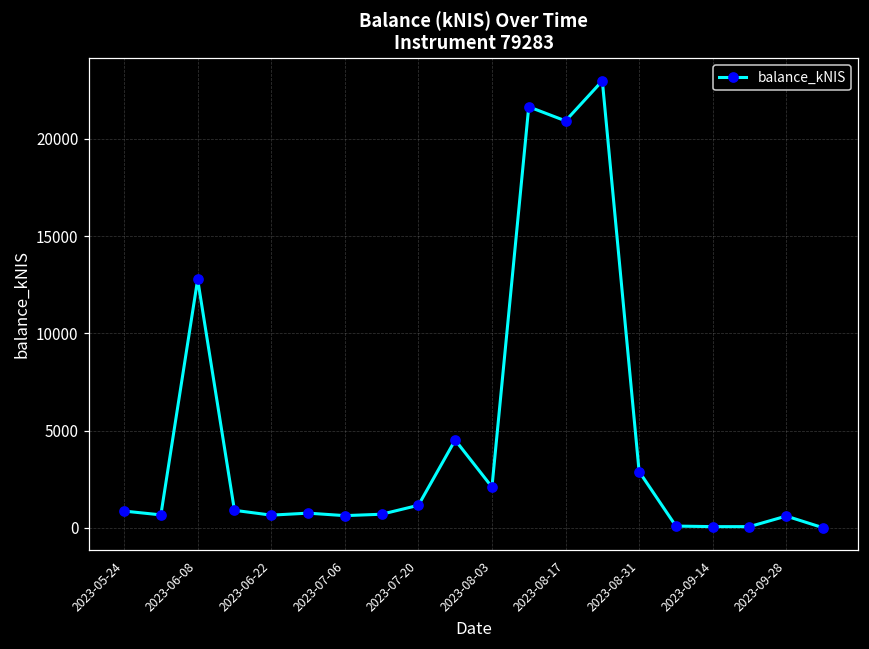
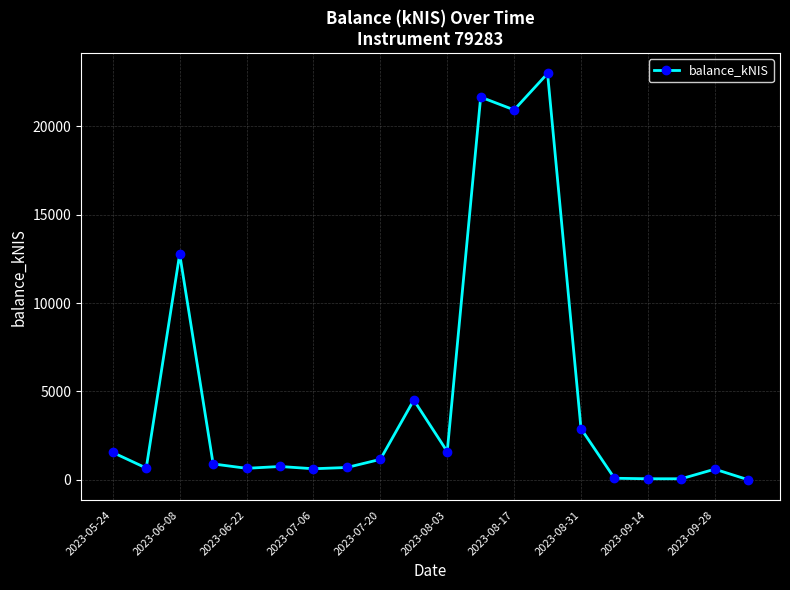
  {
-   "2023-05-24": 900,
+   "2023-05-24": 1500,
    "2023-06-08": 12800,
    "2023-06-22": 600,
    "2023-07-06": 600,
    "2023-07-20": 1200,
-   "2023-08-03": 2100,
+   "2023-08-03": 1600,
    "2023-08-17": 20900,
    "2023-08-31": 2900,
    "2023-09-14": 100,
    "2023-09-28": 600
  }
